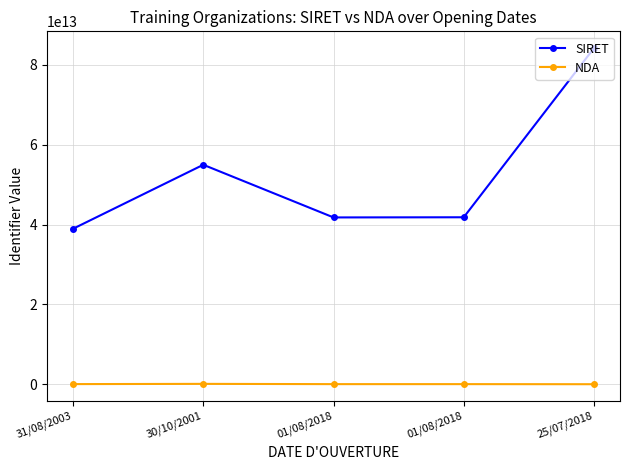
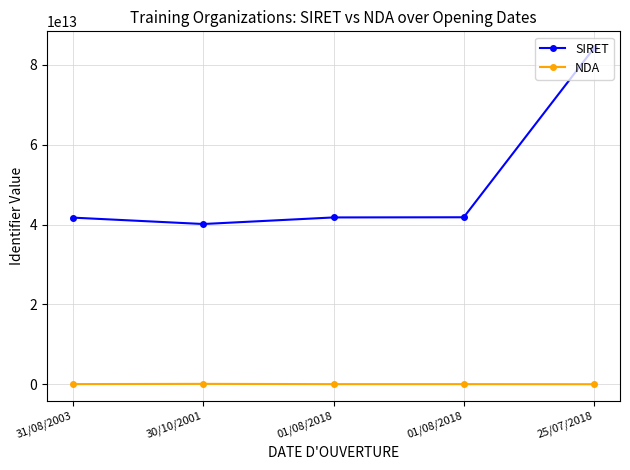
  {
    "SIRET": {
-     "31/08/2003": 39000000000000,
-     "30/10/2001": 55000000000000
+     "31/08/2003": 42000000000000,
+     "30/10/2001": 40000000000000
    },
    "NDA": {
      "31/08/2003": 0,
      "30/10/2001": 0,
      "25/07/2018": 0
    }
  }
